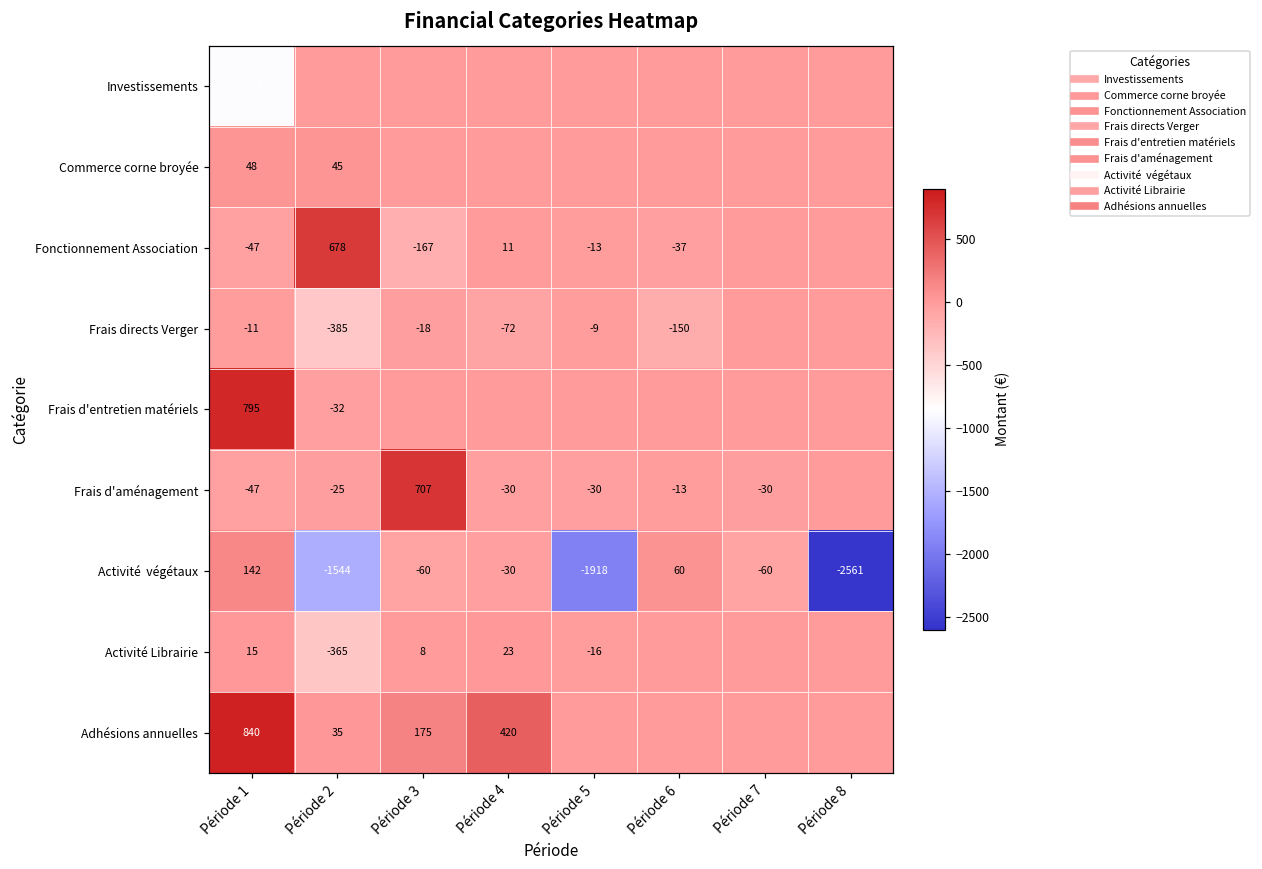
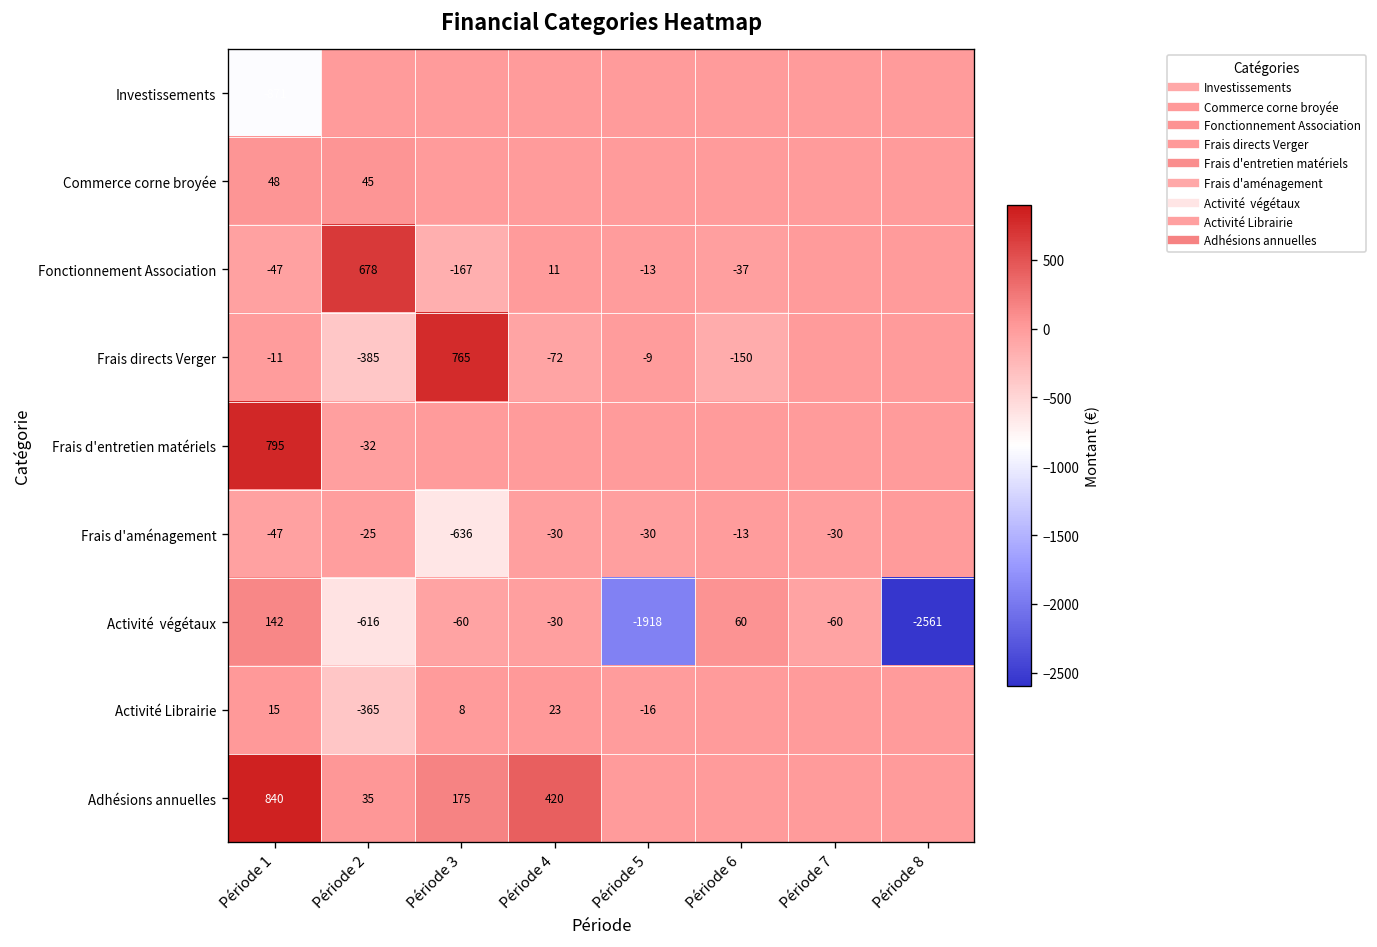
  {
    "Commerce corne broyée": {
      "Période 1": 48,
      "Période 2": 45
    },
    "Fonctionnement Association": {
      "Période 1": -47,
      "Période 2": 678,
      "Période 3": -167,
      "Période 4": 11,
      "Période 5": -13,
      "Période 6": -37
    },
    "Frais directs Verger": {
      "Période 1": -11,
      "Période 2": -385,
-     "Période 3": -18,
+     "Période 3": 765,
      "Période 4": -72,
      "Période 5": -9,
      "Période 6": -150
    },
    "Frais d'entretien matériels": {
      "Période 1": 795,
      "Période 2": -32
    },
    "Frais d'aménagement": {
      "Période 1": -47,
      "Période 2": -25,
-     "Période 3": 707,
+     "Période 3": -636,
      "Période 4": -30,
      "Période 5": -30,
      "Période 6": -13,
      "Période 7": -30
    },
    "Activité végétaux": {
      "Période 1": 142,
-     "Période 2": -1544,
+     "Période 2": -616,
      "Période 3": -60,
      "Période 4": -30,
      "Période 5": -1918,
      "Période 6": 60,
      "Période 7": -60,
      "Période 8": -2561
    },
    "Activité Librairie": {
      "Période 1": 15,
      "Période 2": -365,
      "Période 3": 8,
      "Période 4": 23,
      "Période 5": -16
    },
    "Adhésions annuelles": {
      "Période 1": 840,
      "Période 2": 35,
      "Période 3": 175,
      "Période 4": 420
    }
  }
